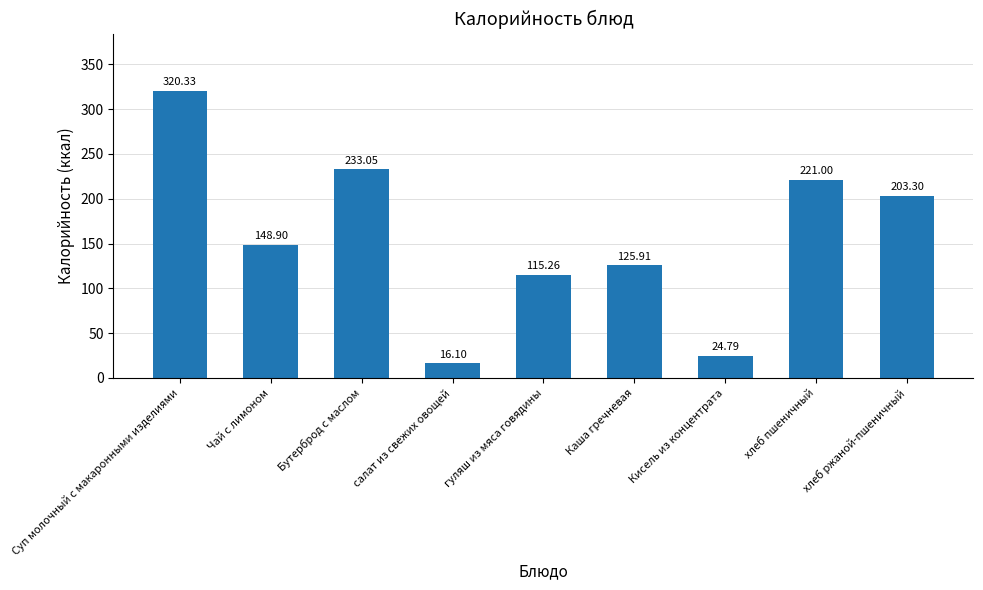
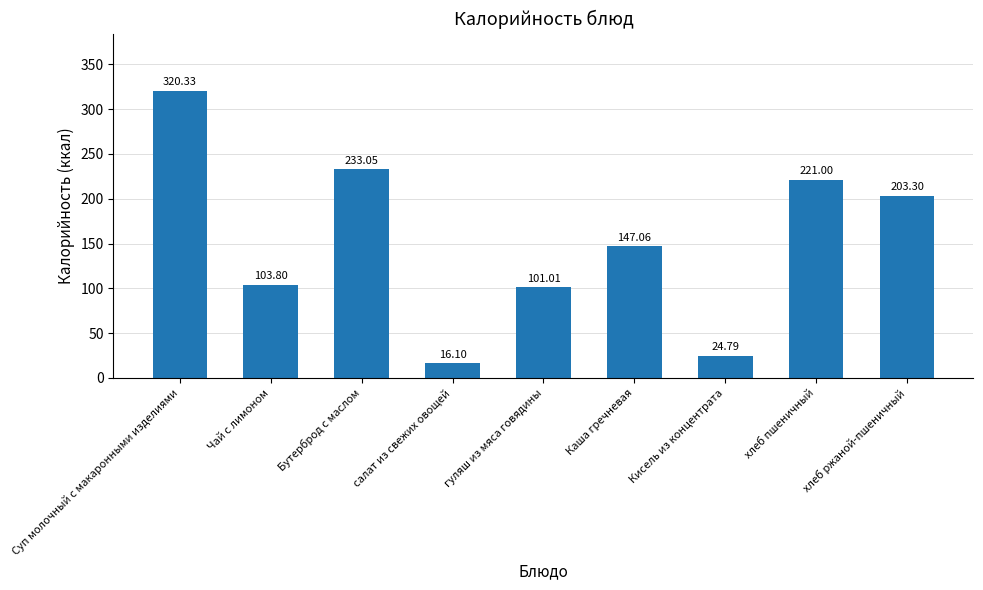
  {
    "Суп молочный с макаронными изделиями": 320.33,
-   "Чай с лимоном": 148.90,
+   "Чай с лимоном": 103.80,
    "Бутерброд с маслом": 233.05,
    "салат из свежих овощей": 16.10,
-   "гуляш из мяса говядины": 115.26,
-   "Каша гречневая": 125.91,
+   "гуляш из мяса говядины": 101.01,
+   "Каша гречневая": 147.06,
    "Кисель из концентрата": 24.79,
    "хлеб пшеничный": 221.00,
    "хлеб ржаной-пшеничный": 203.30
  }
